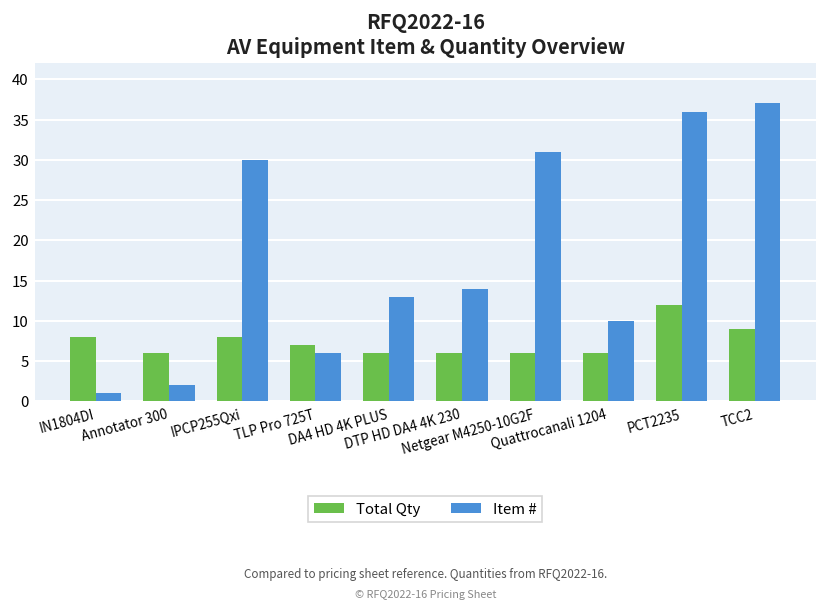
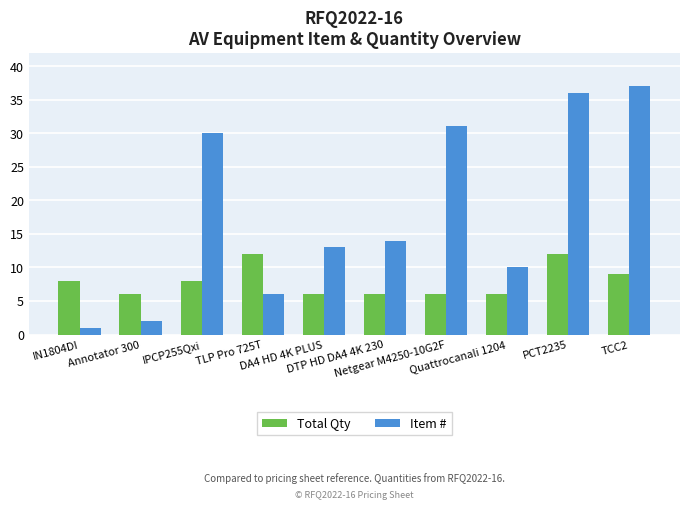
  {
    "Total Qty": {
      "IN1804DI": 8,
      "Annotator 300": 6,
      "IPCP255Qxi": 8,
-     "TLP Pro 725T": 7,
+     "TLP Pro 725T": 12,
      "DA4 HD 4K PLUS": 6,
      "DTP HD DA4 4K 230": 6,
      "Netgear M4250-10G2F": 6,
      "Quattrocanali 1204": 6,
      "PCT2235": 12,
      "TCC2": 9
    },
    "Item #": {
      "IN1804DI": 1,
      "Annotator 300": 2,
      "IPCP255Qxi": 30,
      "TLP Pro 725T": 6,
      "DA4 HD 4K PLUS": 13,
      "DTP HD DA4 4K 230": 14,
      "Netgear M4250-10G2F": 31,
      "Quattrocanali 1204": 10,
      "PCT2235": 36,
      "TCC2": 37
    }
  }
